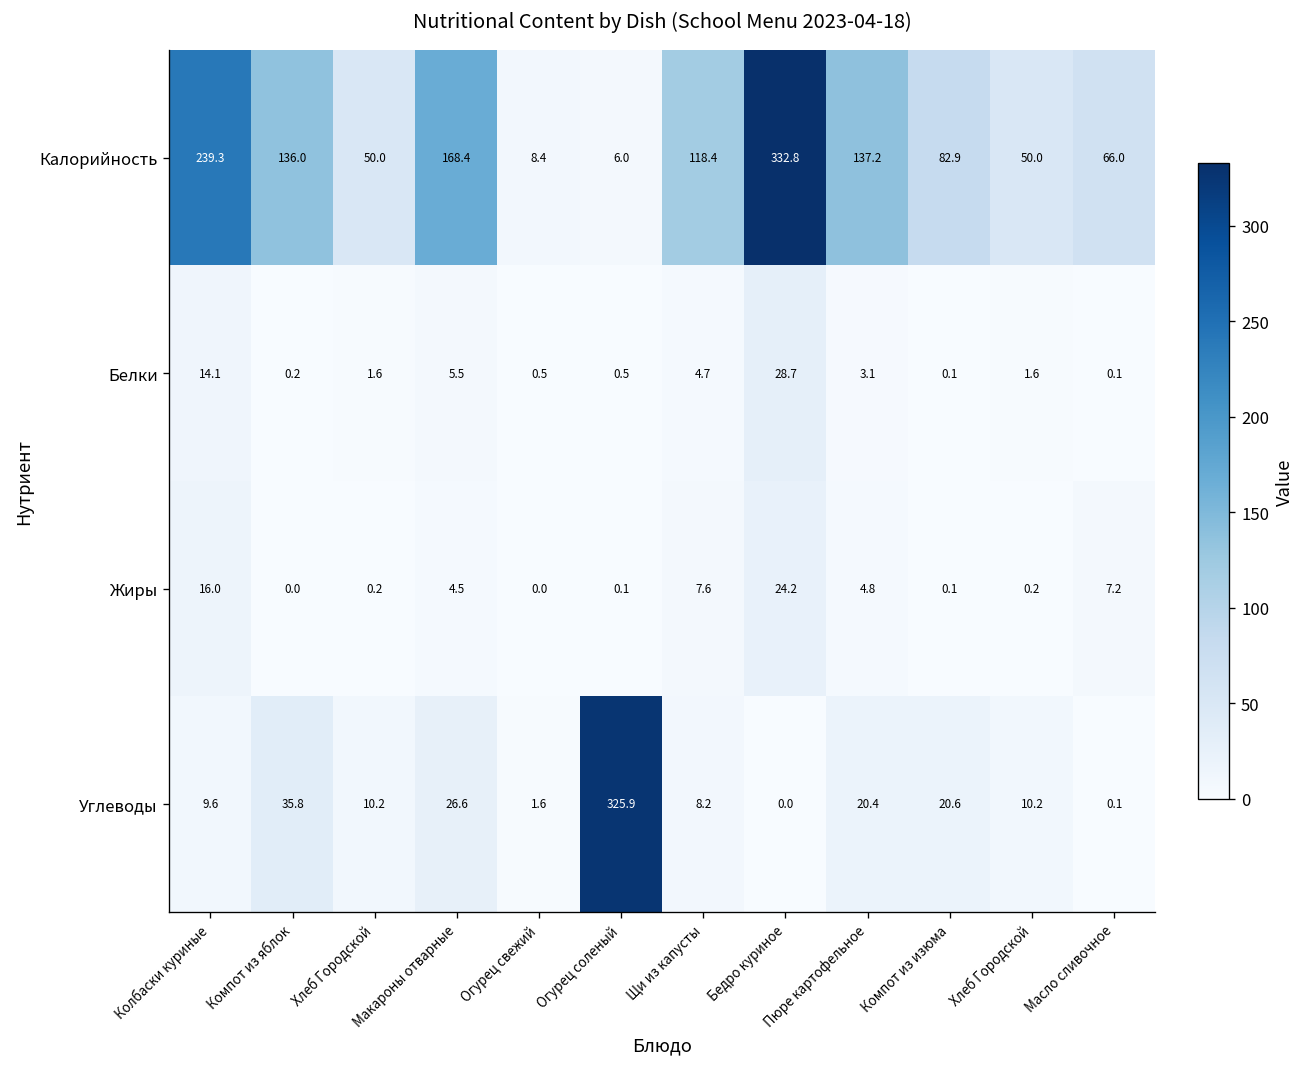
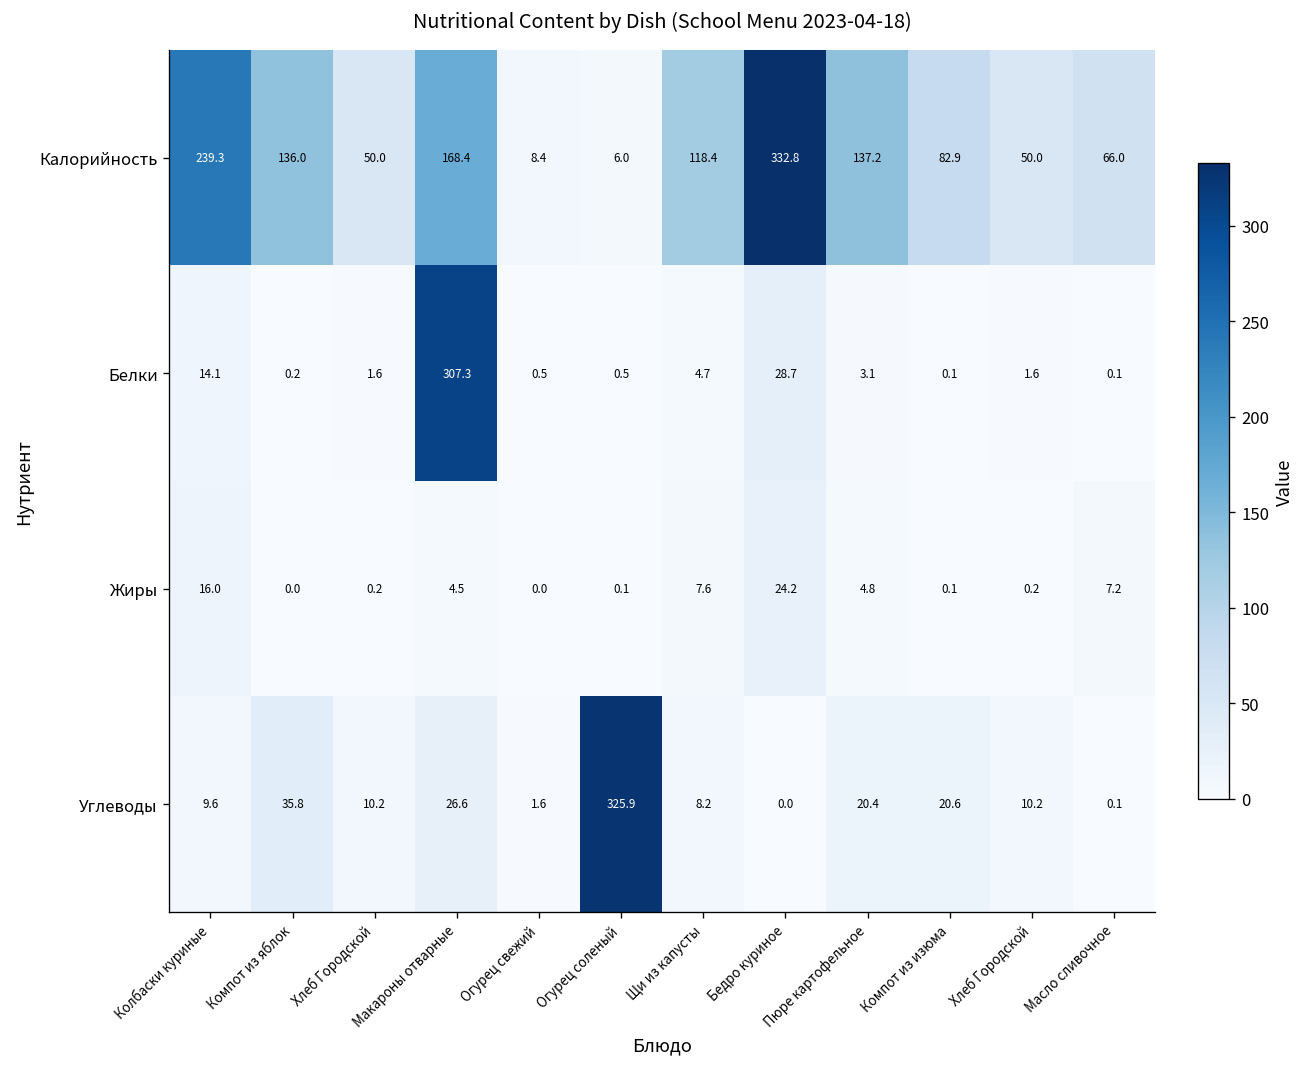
  {
    "Калорийность": {
      "Колбаски куриные": 239.3,
      "Компот из яблок": 136.0,
      "Макароны отварные": 168.4,
      "Огурец свежий": 8.4,
      "Огурец соленый": 6.0,
      "Щи из капусты": 118.4,
      "Бедро куриное": 332.8,
      "Пюре картофельное": 137.2,
      "Компот из изюма": 82.9,
      "Масло сливочное": 66.0
    },
    "Белки": {
      "Колбаски куриные": 14.1,
      "Компот из яблок": 0.2,
-     "Макароны отварные": 5.5,
+     "Макароны отварные": 307.3,
      "Огурец свежий": 0.5,
      "Огурец соленый": 0.5,
      "Щи из капусты": 4.7,
      "Бедро куриное": 28.7,
      "Пюре картофельное": 3.1,
      "Компот из изюма": 0.1,
      "Масло сливочное": 0.1
    },
    "Жиры": {
      "Колбаски куриные": 16.0,
      "Компот из яблок": 0.0,
      "Макароны отварные": 4.5,
      "Огурец свежий": 0.0,
      "Огурец соленый": 0.1,
      "Щи из капусты": 7.6,
      "Бедро куриное": 24.2,
      "Пюре картофельное": 4.8,
      "Компот из изюма": 0.1,
      "Масло сливочное": 7.2
    },
    "Углеводы": {
      "Колбаски куриные": 9.6,
      "Компот из яблок": 35.8,
      "Макароны отварные": 26.6,
      "Огурец свежий": 1.6,
      "Огурец соленый": 325.9,
      "Щи из капусты": 8.2,
      "Бедро куриное": 0.0,
      "Пюре картофельное": 20.4,
      "Компот из изюма": 20.6,
      "Масло сливочное": 0.1
    }
  }
